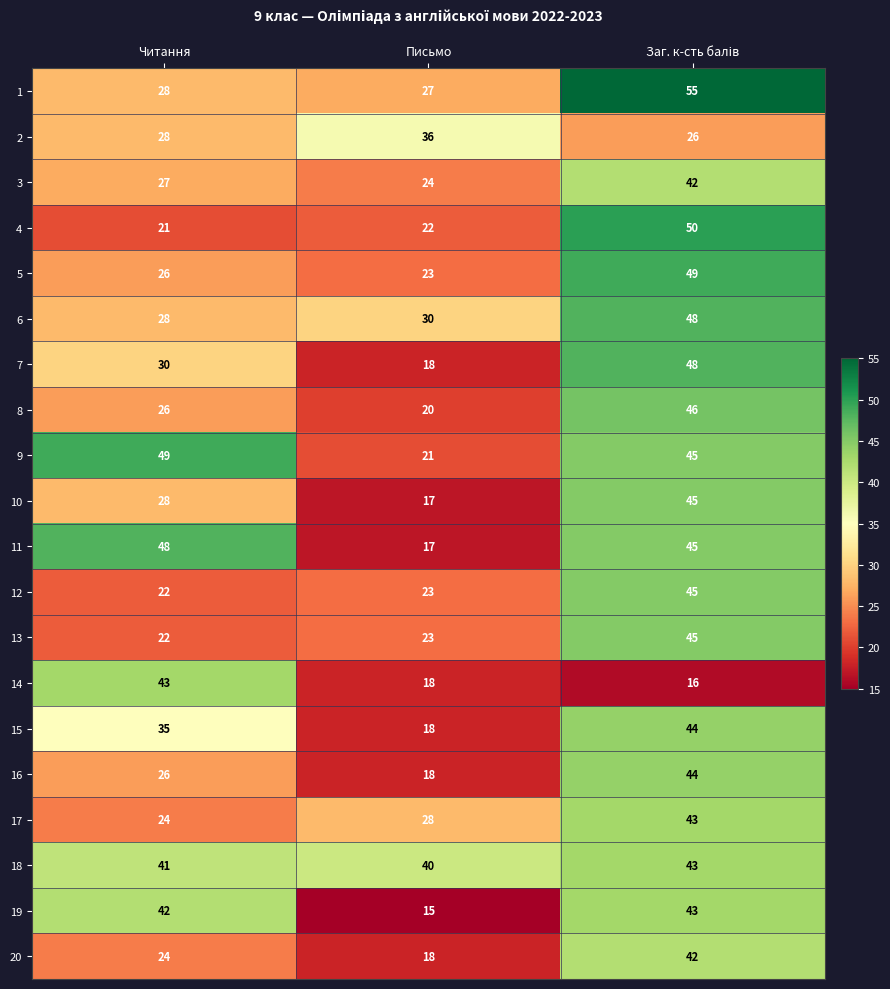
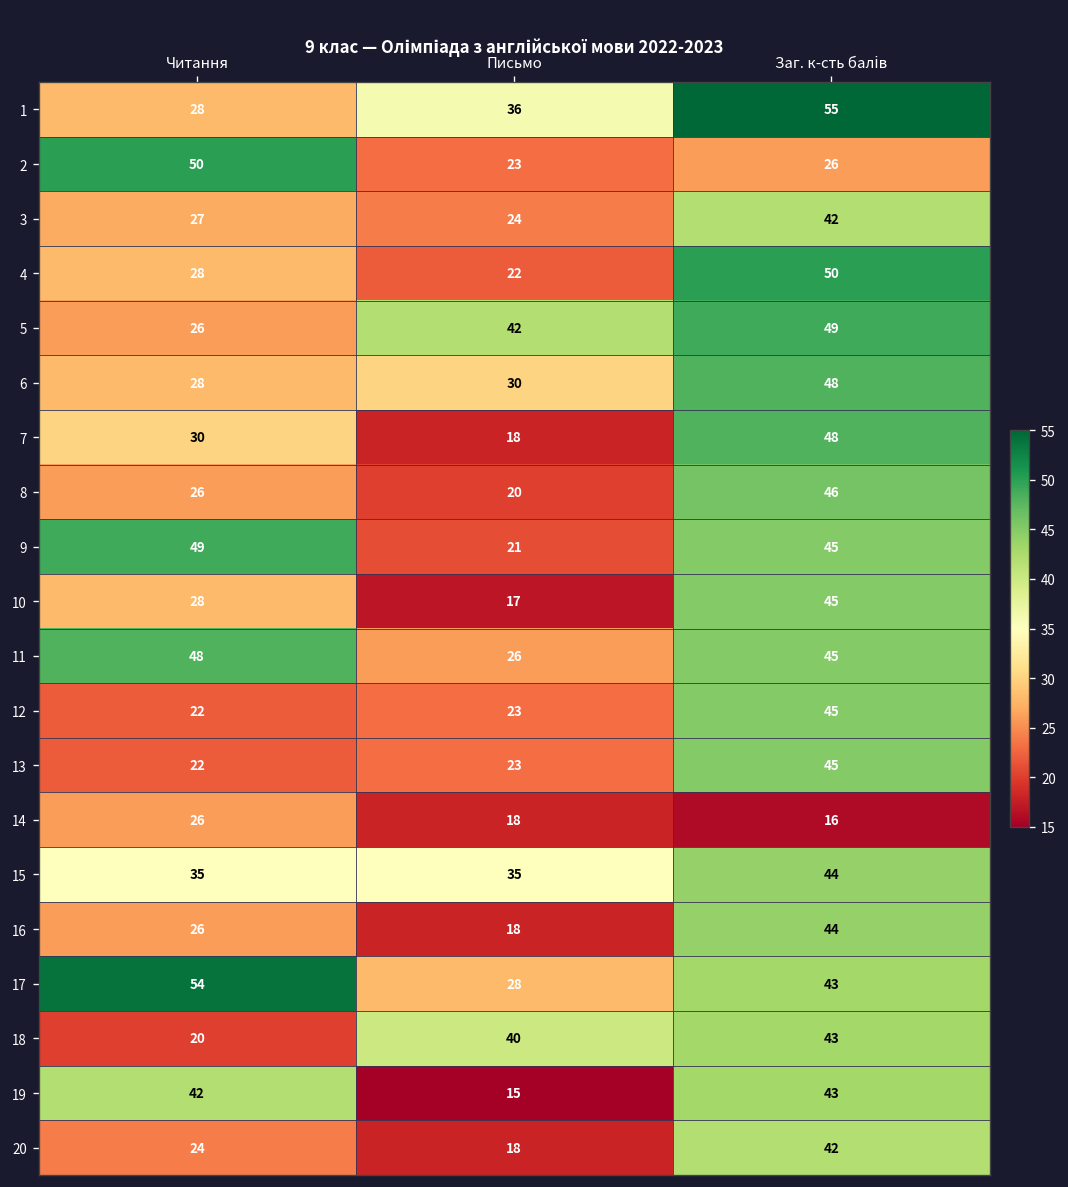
  {
    "1": {
      "Читання": 28,
-     "Письмо": 27,
+     "Письмо": 36,
      "Заг. к-сть балів": 55
    },
    "2": {
-     "Читання": 28,
-     "Письмо": 36,
+     "Читання": 50,
+     "Письмо": 23,
      "Заг. к-сть балів": 26
    },
    "3": {
      "Читання": 27,
      "Письмо": 24,
      "Заг. к-сть балів": 42
    },
    "4": {
-     "Читання": 21,
+     "Читання": 28,
      "Письмо": 22,
      "Заг. к-сть балів": 50
    },
    "5": {
      "Читання": 26,
-     "Письмо": 23,
+     "Письмо": 42,
      "Заг. к-сть балів": 49
    },
    "6": {
      "Читання": 28,
      "Письмо": 30,
      "Заг. к-сть балів": 48
    },
    "7": {
      "Читання": 30,
      "Письмо": 18,
      "Заг. к-сть балів": 48
    },
    "8": {
      "Читання": 26,
      "Письмо": 20,
      "Заг. к-сть балів": 46
    },
    "9": {
      "Читання": 49,
      "Письмо": 21,
      "Заг. к-сть балів": 45
    },
    "10": {
      "Читання": 28,
      "Письмо": 17,
      "Заг. к-сть балів": 45
    },
    "11": {
      "Читання": 48,
-     "Письмо": 17,
+     "Письмо": 26,
      "Заг. к-сть балів": 45
    },
    "12": {
      "Читання": 22,
      "Письмо": 23,
      "Заг. к-сть балів": 45
    },
    "13": {
      "Читання": 22,
      "Письмо": 23,
      "Заг. к-сть балів": 45
    },
    "14": {
-     "Читання": 43,
+     "Читання": 26,
      "Письмо": 18,
      "Заг. к-сть балів": 16
    },
    "15": {
      "Читання": 35,
-     "Письмо": 18,
+     "Письмо": 35,
      "Заг. к-сть балів": 44
    },
    "16": {
      "Читання": 26,
      "Письмо": 18,
      "Заг. к-сть балів": 44
    },
    "17": {
-     "Читання": 24,
+     "Читання": 54,
      "Письмо": 28,
      "Заг. к-сть балів": 43
    },
    "18": {
-     "Читання": 41,
+     "Читання": 20,
      "Письмо": 40,
      "Заг. к-сть балів": 43
    },
    "19": {
      "Читання": 42,
      "Письмо": 15,
      "Заг. к-сть балів": 43
    },
    "20": {
      "Читання": 24,
      "Письмо": 18,
      "Заг. к-сть балів": 42
    }
  }
